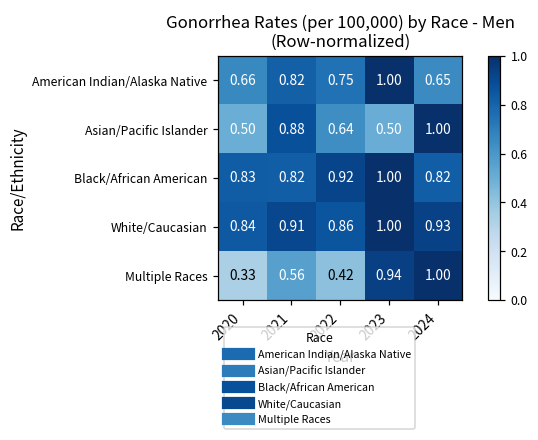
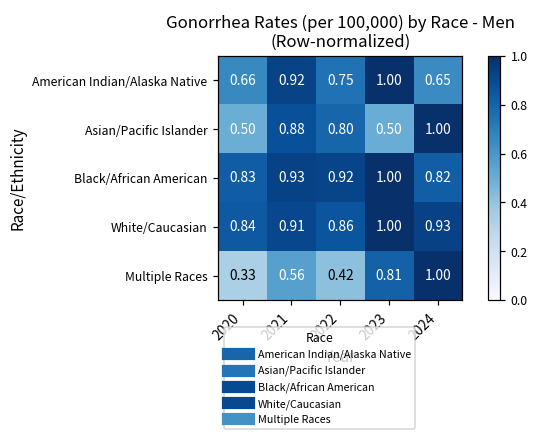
  {
    "American Indian/Alaska Native": {
      "2020": 0.66,
-     "2021": 0.82,
+     "2021": 0.92,
      "2022": 0.75,
      "2023": 1.00,
      "2024": 0.65
    },
    "Asian/Pacific Islander": {
      "2020": 0.50,
      "2021": 0.88,
-     "2022": 0.64,
+     "2022": 0.80,
      "2023": 0.50,
      "2024": 1.00
    },
    "Black/African American": {
      "2020": 0.83,
-     "2021": 0.82,
+     "2021": 0.93,
      "2022": 0.92,
      "2023": 1.00,
      "2024": 0.82
    },
    "White/Caucasian": {
      "2020": 0.84,
      "2021": 0.91,
      "2022": 0.86,
      "2023": 1.00,
      "2024": 0.93
    },
    "Multiple Races": {
      "2020": 0.33,
      "2021": 0.56,
      "2022": 0.42,
-     "2023": 0.94,
+     "2023": 0.81,
      "2024": 1.00
    }
  }
